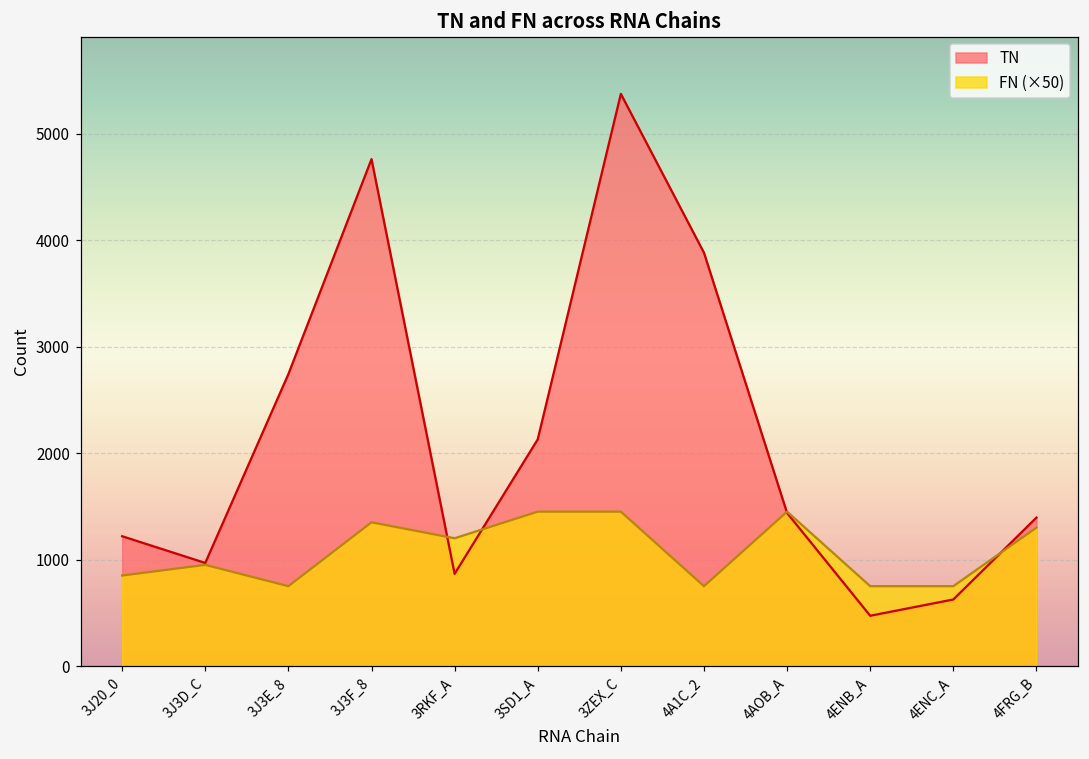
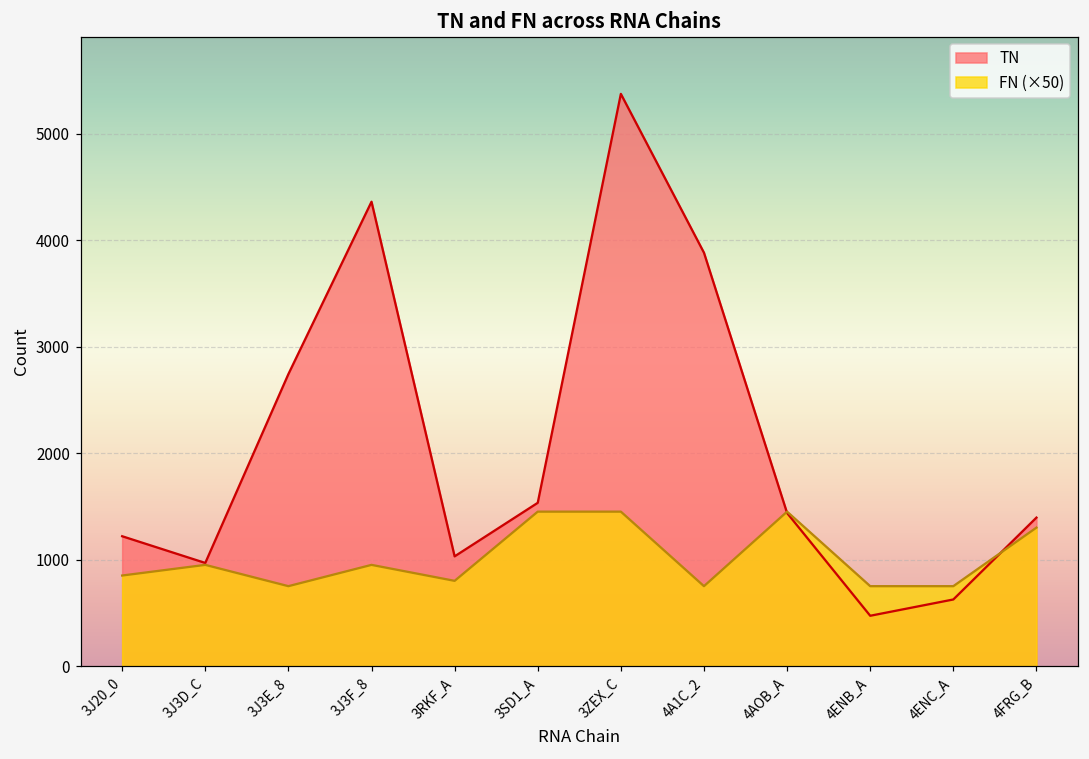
  {
    "TN": {
      "3J20_0": 1200,
      "3J3E_8": 2700,
-     "3J3F_8": 4800,
-     "3RKF_A": 900,
-     "3SD1_A": 2100,
+     "3J3F_8": 4400,
+     "3RKF_A": 1000,
+     "3SD1_A": 1500,
      "3ZEX_C": 5400,
      "4A1C_2": 3900,
      "4ENB_A": 500,
      "4ENC_A": 600,
      "4FRG_B": 1400
    },
    "FN (×50)": {
      "3J20_0": 900,
      "3J3E_8": 800,
-     "3J3F_8": 1400,
-     "3RKF_A": 1200,
+     "3J3F_8": 1000,
+     "3RKF_A": 800,
      "3SD1_A": 1500,
      "3ZEX_C": 1500,
      "4A1C_2": 800,
      "4ENB_A": 800,
      "4ENC_A": 800,
      "4FRG_B": 1300
    }
  }
